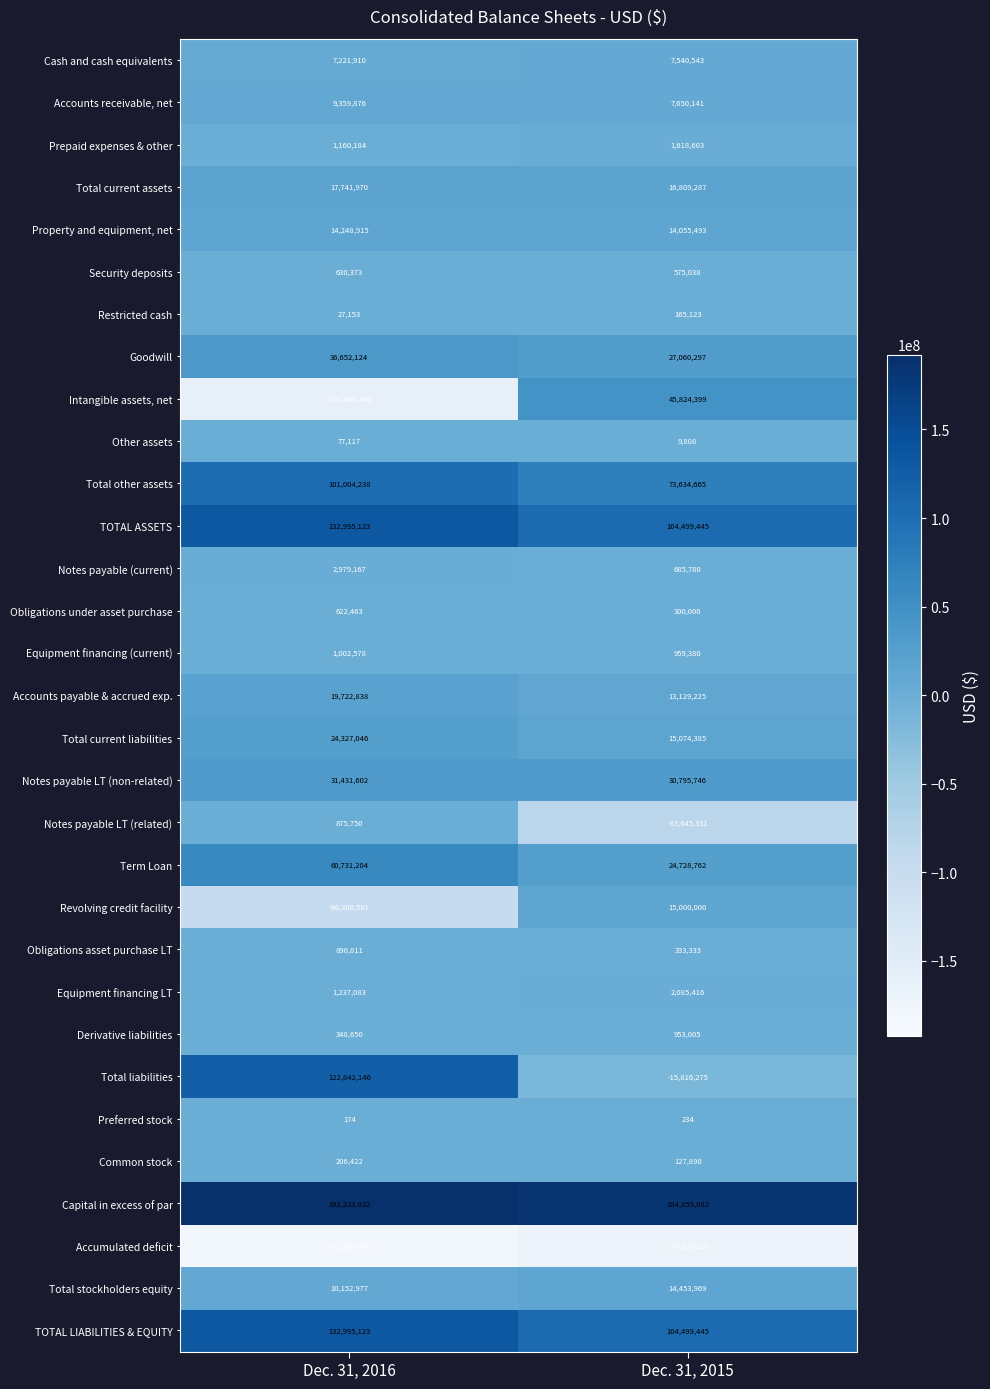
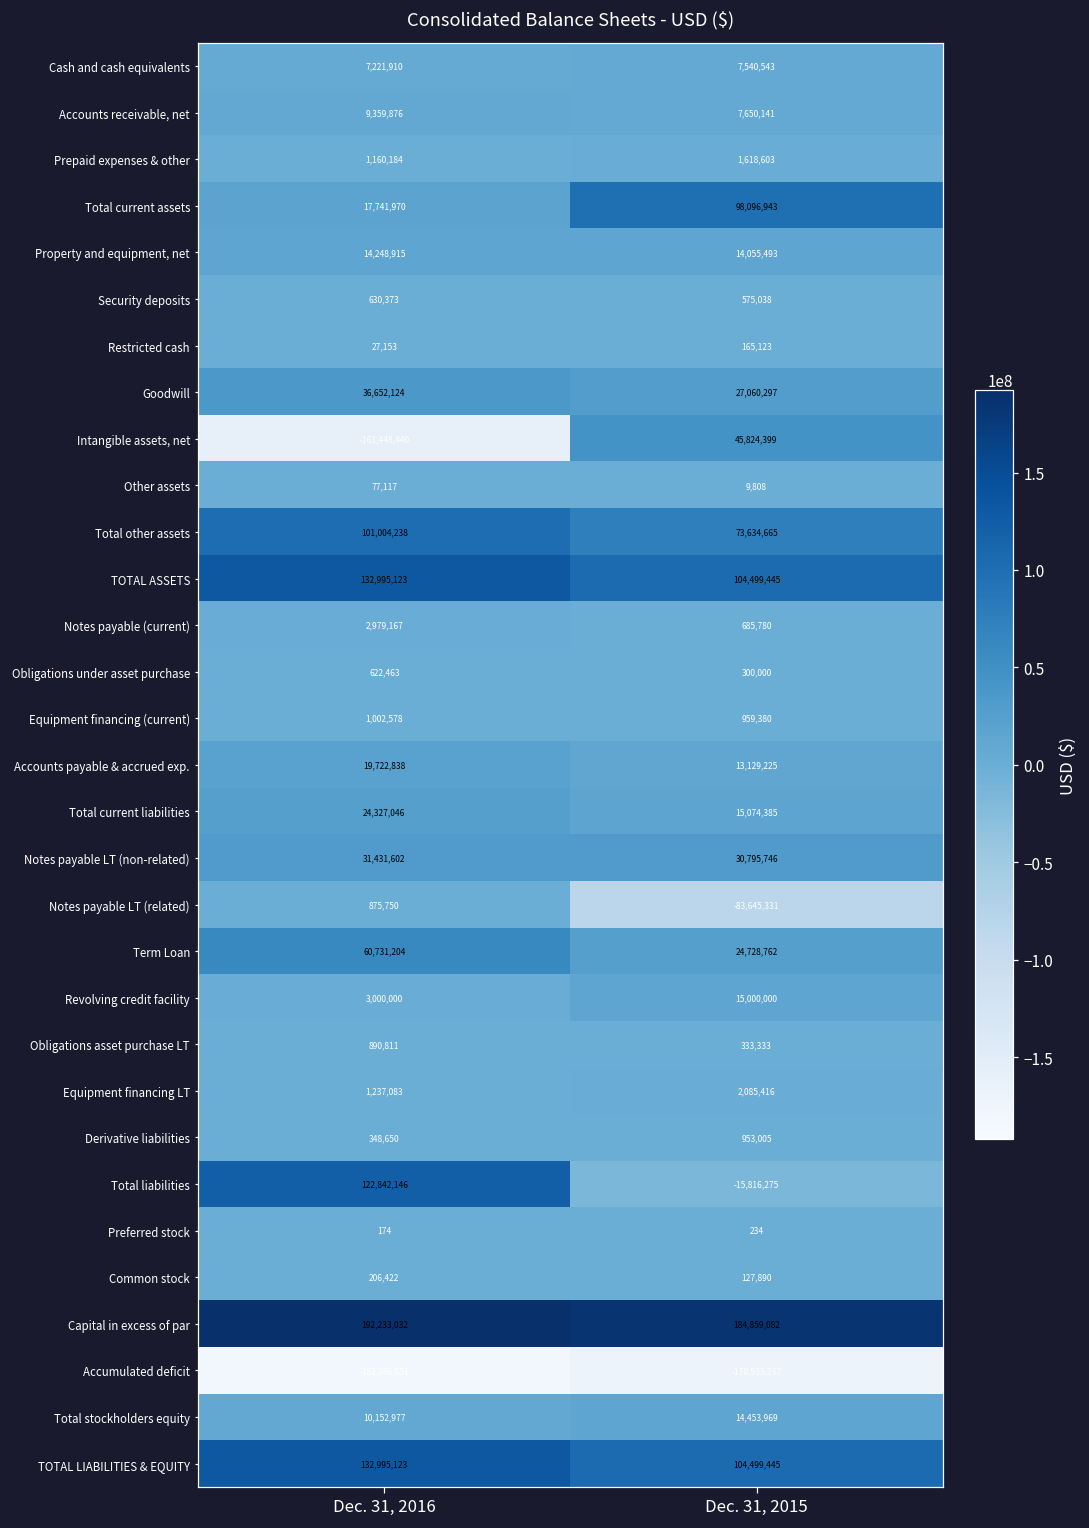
  {
    "Cash and cash equivalents": {
      "Dec. 31, 2016": "7,221,910",
      "Dec. 31, 2015": "7,540,543"
    },
    "Accounts receivable, net": {
      "Dec. 31, 2016": "9,359,876",
      "Dec. 31, 2015": "7,650,141"
    },
    "Prepaid expenses & other": {
      "Dec. 31, 2016": "1,160,184",
      "Dec. 31, 2015": "1,618,603"
    },
    "Total current assets": {
      "Dec. 31, 2016": "17,741,970",
-     "Dec. 31, 2015": "16,809,287"
+     "Dec. 31, 2015": "98,096,943"
    },
    "Property and equipment, net": {
      "Dec. 31, 2016": "14,248,915",
      "Dec. 31, 2015": "14,055,493"
    },
    "Security deposits": {
      "Dec. 31, 2016": "630,373",
      "Dec. 31, 2015": "575,038"
    },
    "Restricted cash": {
      "Dec. 31, 2016": "27,153",
      "Dec. 31, 2015": "165,123"
    },
    "Goodwill": {
      "Dec. 31, 2016": "36,652,124",
      "Dec. 31, 2015": "27,060,297"
    },
    "Intangible assets, net": {
      "Dec. 31, 2015": "45,824,399"
    },
    "Other assets": {
      "Dec. 31, 2016": "77,117",
      "Dec. 31, 2015": "9,808"
    },
    "Total other assets": {
      "Dec. 31, 2016": "101,004,238",
      "Dec. 31, 2015": "73,634,665"
    },
    "TOTAL ASSETS": {
      "Dec. 31, 2016": "132,995,123",
      "Dec. 31, 2015": "104,499,445"
    },
    "Notes payable (current)": {
      "Dec. 31, 2016": "2,979,167",
      "Dec. 31, 2015": "685,780"
    },
    "Obligations under asset purchase": {
      "Dec. 31, 2016": "622,463",
      "Dec. 31, 2015": "300,000"
    },
    "Equipment financing (current)": {
      "Dec. 31, 2016": "1,002,578",
      "Dec. 31, 2015": "959,380"
    },
    "Accounts payable & accrued exp.": {
      "Dec. 31, 2016": "19,722,838",
      "Dec. 31, 2015": "13,129,225"
    },
    "Total current liabilities": {
      "Dec. 31, 2016": "24,327,046",
      "Dec. 31, 2015": "15,074,385"
    },
    "Notes payable LT (non-related)": {
      "Dec. 31, 2016": "31,431,602",
      "Dec. 31, 2015": "30,795,746"
    },
    "Notes payable LT (related)": {
      "Dec. 31, 2016": "875,750",
      "Dec. 31, 2015": "-83,645,331"
    },
    "Term Loan": {
      "Dec. 31, 2016": "60,731,204",
      "Dec. 31, 2015": "24,728,762"
    },
    "Revolving credit facility": {
-     "Dec. 31, 2016": "-96,300,581",
+     "Dec. 31, 2016": "3,000,000",
      "Dec. 31, 2015": "15,000,000"
    },
    "Obligations asset purchase LT": {
      "Dec. 31, 2016": "890,811",
      "Dec. 31, 2015": "333,333"
    },
    "Equipment financing LT": {
      "Dec. 31, 2016": "1,237,083",
      "Dec. 31, 2015": "2,085,416"
    },
    "Derivative liabilities": {
      "Dec. 31, 2016": "348,650",
      "Dec. 31, 2015": "953,005"
    },
    "Total liabilities": {
      "Dec. 31, 2016": "122,842,146",
      "Dec. 31, 2015": "-15,816,275"
    },
    "Preferred stock": {
      "Dec. 31, 2016": "174",
      "Dec. 31, 2015": "234"
    },
    "Common stock": {
      "Dec. 31, 2016": "206,422",
      "Dec. 31, 2015": "127,890"
    },
    "Capital in excess of par": {
      "Dec. 31, 2016": "192,233,032",
      "Dec. 31, 2015": "184,859,082"
    },
    "Total stockholders equity": {
      "Dec. 31, 2016": "10,152,977",
      "Dec. 31, 2015": "14,453,969"
    },
    "TOTAL LIABILITIES & EQUITY": {
      "Dec. 31, 2016": "132,995,123",
      "Dec. 31, 2015": "104,499,445"
    }
  }
